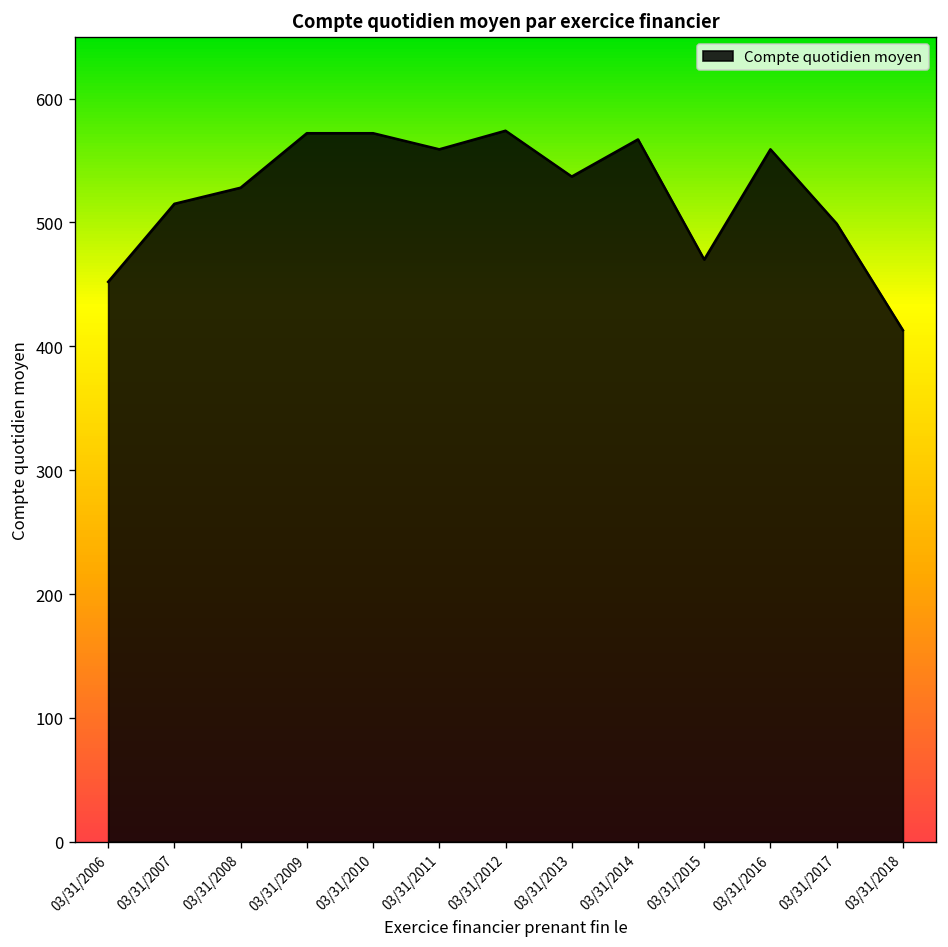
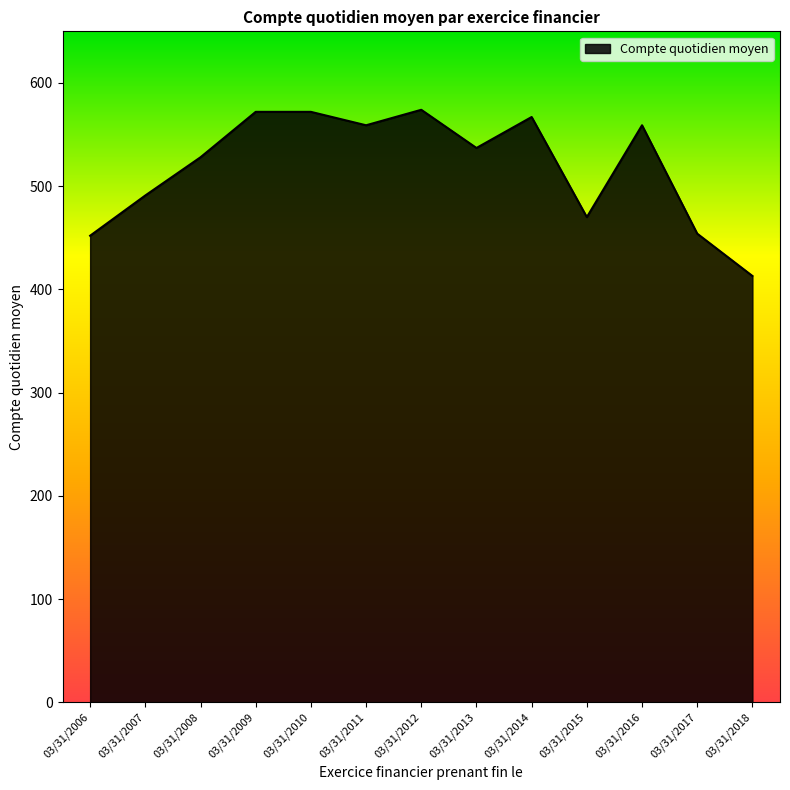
  {
    "03/31/2006": 452,
-   "03/31/2007": 515,
+   "03/31/2007": 491,
    "03/31/2008": 528,
    "03/31/2009": 572,
    "03/31/2010": 572,
    "03/31/2011": 559,
    "03/31/2012": 574,
    "03/31/2013": 537,
    "03/31/2014": 567,
    "03/31/2015": 470,
    "03/31/2016": 559,
-   "03/31/2017": 499,
+   "03/31/2017": 454,
    "03/31/2018": 413
  }
